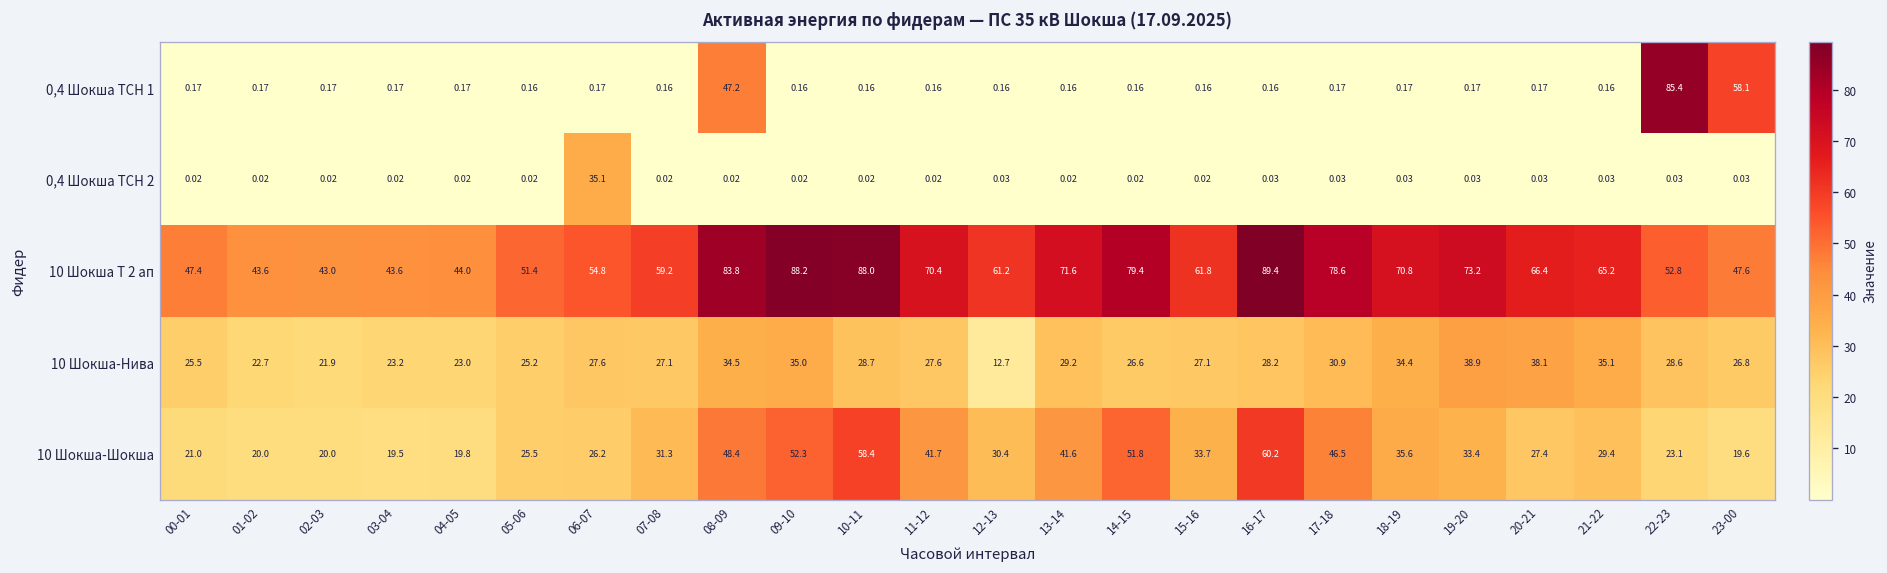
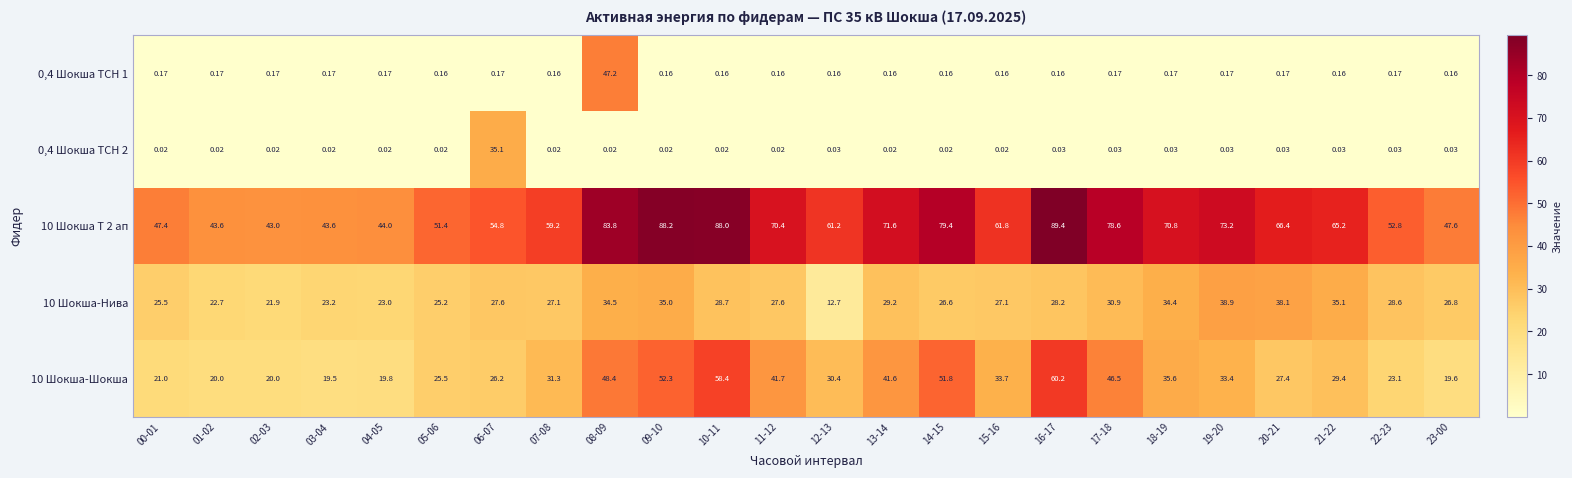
  {
    "0,4 Шокша ТСН 1": {
      "00-01": 0.17,
      "01-02": 0.17,
      "02-03": 0.17,
      "03-04": 0.17,
      "04-05": 0.17,
      "05-06": 0.16,
      "06-07": 0.17,
      "07-08": 0.16,
      "08-09": 47.2,
      "09-10": 0.16,
      "10-11": 0.16,
      "11-12": 0.16,
      "12-13": 0.16,
      "13-14": 0.16,
      "14-15": 0.16,
      "15-16": 0.16,
      "16-17": 0.16,
      "17-18": 0.17,
      "18-19": 0.17,
      "19-20": 0.17,
      "20-21": 0.17,
      "21-22": 0.16,
-     "22-23": 85.4,
-     "23-00": 58.1
+     "22-23": 0.17,
+     "23-00": 0.16
    },
    "0,4 Шокша ТСН 2": {
      "00-01": 0.02,
      "01-02": 0.02,
      "02-03": 0.02,
      "03-04": 0.02,
      "04-05": 0.02,
      "05-06": 0.02,
      "06-07": 35.1,
      "07-08": 0.02,
      "08-09": 0.02,
      "09-10": 0.02,
      "10-11": 0.02,
      "11-12": 0.02,
      "12-13": 0.03,
      "13-14": 0.02,
      "14-15": 0.02,
      "15-16": 0.02,
      "16-17": 0.03,
      "17-18": 0.03,
      "18-19": 0.03,
      "19-20": 0.03,
      "20-21": 0.03,
      "21-22": 0.03,
      "22-23": 0.03,
      "23-00": 0.03
    },
    "10 Шокша Т 2 ап": {
      "00-01": 47.4,
      "01-02": 43.6,
      "02-03": 43.0,
      "03-04": 43.6,
      "04-05": 44.0,
      "05-06": 51.4,
      "06-07": 54.8,
      "07-08": 59.2,
      "08-09": 83.8,
      "09-10": 88.2,
      "10-11": 88.0,
      "11-12": 70.4,
      "12-13": 61.2,
      "13-14": 71.6,
      "14-15": 79.4,
      "15-16": 61.8,
      "16-17": 89.4,
      "17-18": 78.6,
      "18-19": 70.8,
      "19-20": 73.2,
      "20-21": 66.4,
      "21-22": 65.2,
      "22-23": 52.8,
      "23-00": 47.6
    },
    "10 Шокша-Нива": {
      "00-01": 25.5,
      "01-02": 22.7,
      "02-03": 21.9,
      "03-04": 23.2,
      "04-05": 23.0,
      "05-06": 25.2,
      "06-07": 27.6,
      "07-08": 27.1,
      "08-09": 34.5,
      "09-10": 35.0,
      "10-11": 28.7,
      "11-12": 27.6,
      "12-13": 12.7,
      "13-14": 29.2,
      "14-15": 26.6,
      "15-16": 27.1,
      "16-17": 28.2,
      "17-18": 30.9,
      "18-19": 34.4,
      "19-20": 38.9,
      "20-21": 38.1,
      "21-22": 35.1,
      "22-23": 28.6,
      "23-00": 26.8
    },
    "10 Шокша-Шокша": {
      "00-01": 21.0,
      "01-02": 20.0,
      "02-03": 20.0,
      "03-04": 19.5,
      "04-05": 19.8,
      "05-06": 25.5,
      "06-07": 26.2,
      "07-08": 31.3,
      "08-09": 48.4,
      "09-10": 52.3,
      "10-11": 58.4,
      "11-12": 41.7,
      "12-13": 30.4,
      "13-14": 41.6,
      "14-15": 51.8,
      "15-16": 33.7,
      "16-17": 60.2,
      "17-18": 46.5,
      "18-19": 35.6,
      "19-20": 33.4,
      "20-21": 27.4,
      "21-22": 29.4,
      "22-23": 23.1,
      "23-00": 19.6
    }
  }
